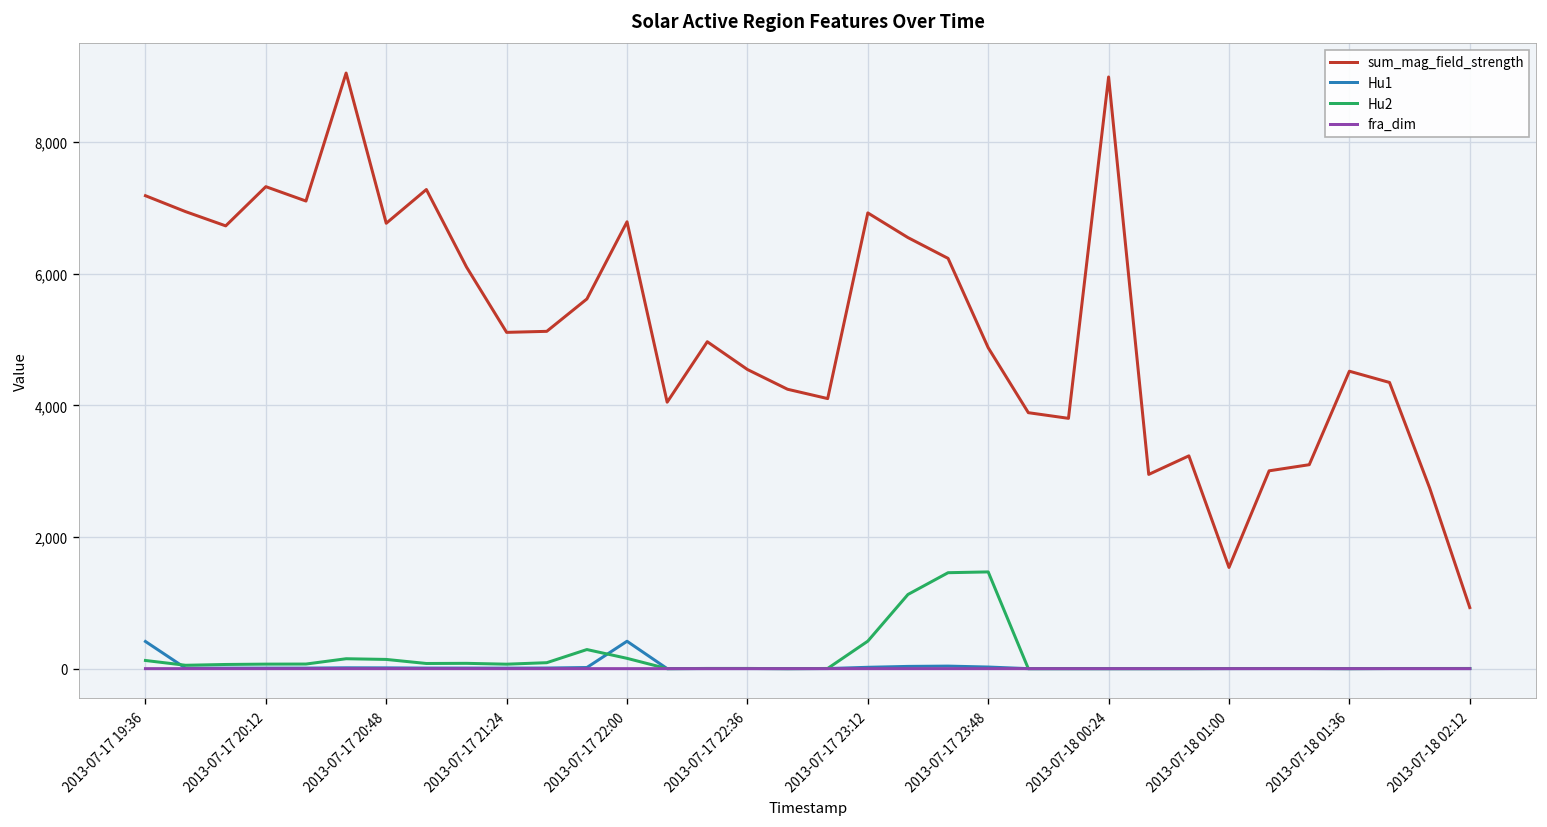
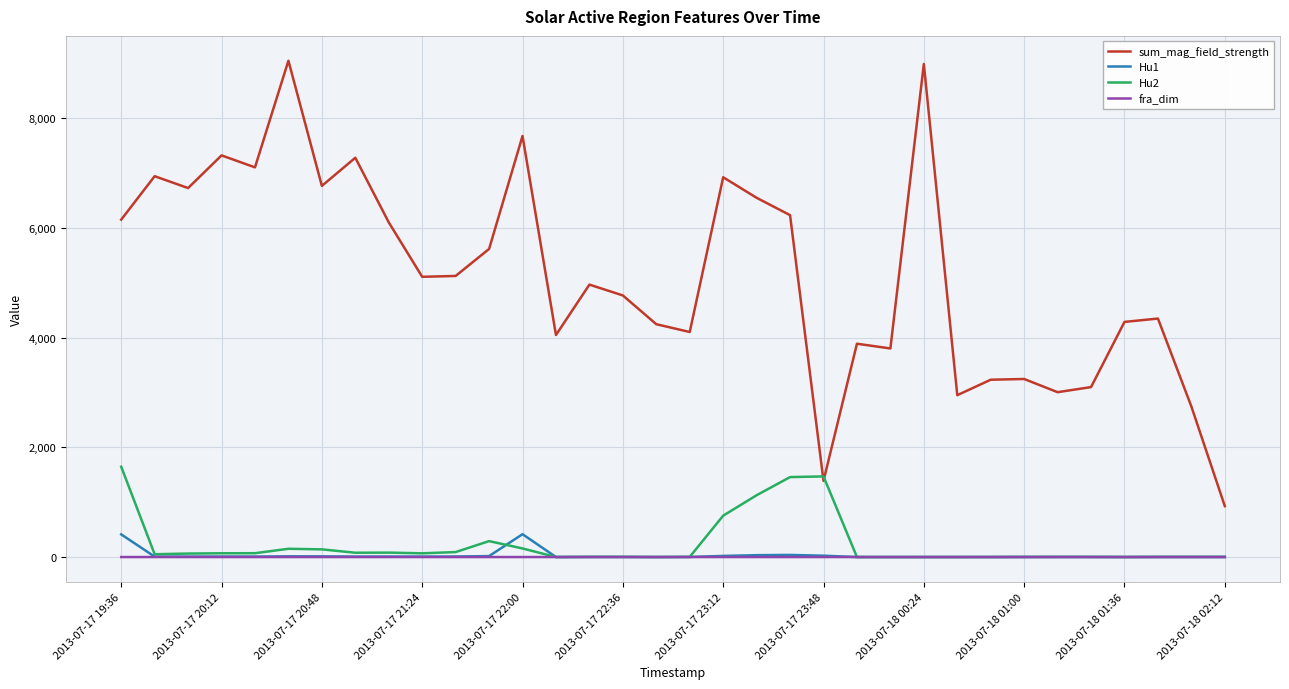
  {
    "sum_mag_field_strength": {
-     "2013-07-17 19:36": "7,200",
+     "2013-07-17 19:36": "6,200",
      "2013-07-17 20:12": "7,300",
      "2013-07-17 20:48": "6,800",
      "2013-07-17 21:24": "5,100",
-     "2013-07-17 22:00": "6,800",
-     "2013-07-17 22:36": "4,500",
+     "2013-07-17 22:00": "7,700",
+     "2013-07-17 22:36": "4,800",
      "2013-07-17 23:12": "6,900",
-     "2013-07-17 23:48": "4,900",
+     "2013-07-17 23:48": "1,400",
      "2013-07-18 00:24": "9,000",
-     "2013-07-18 01:00": "1,500",
-     "2013-07-18 01:36": "4,500",
+     "2013-07-18 01:00": "3,200",
+     "2013-07-18 01:36": "4,300",
      "2013-07-18 02:12": "900"
    },
    "Hu1": {
      "2013-07-17 19:36": "400",
      "2013-07-17 22:00": "400"
    },
    "Hu2": {
-     "2013-07-17 19:36": "100",
+     "2013-07-17 19:36": "1,600",
      "2013-07-17 20:12": "100",
      "2013-07-17 20:48": "100",
      "2013-07-17 21:24": "100",
      "2013-07-17 22:00": "200",
-     "2013-07-17 23:12": "400",
+     "2013-07-17 23:12": "800",
      "2013-07-17 23:48": "1,500"
    },
    "fra_dim": {
      "2013-07-17 19:36": "0",
      "2013-07-17 22:00": "0"
    }
  }
